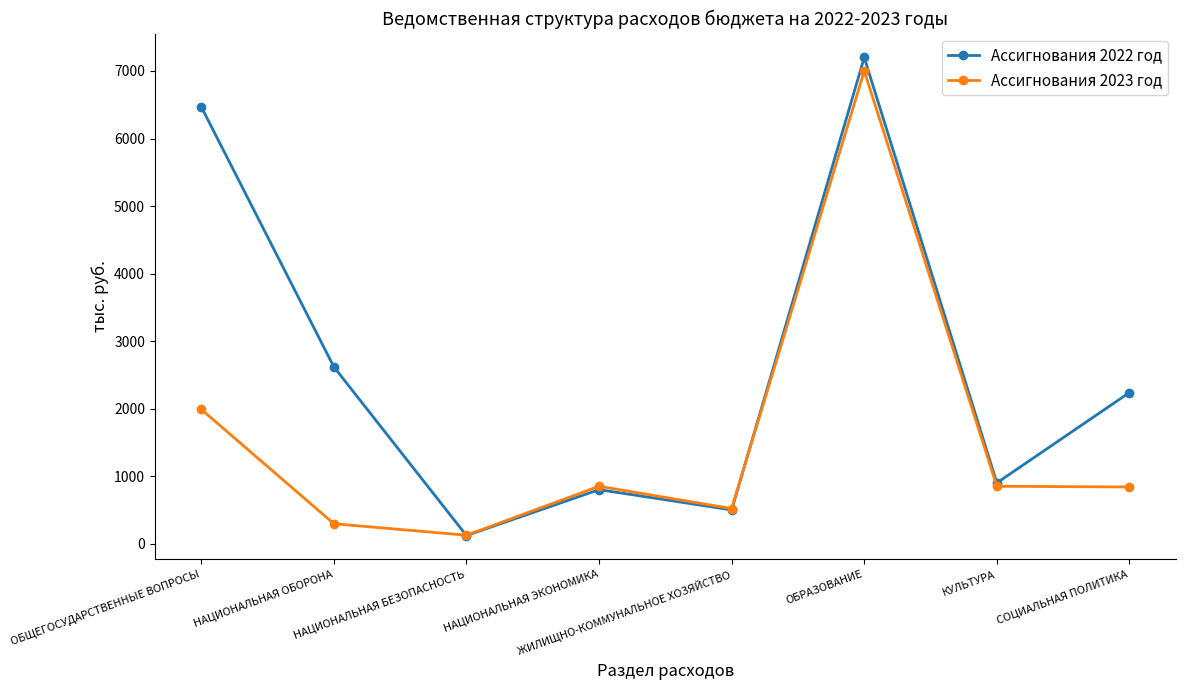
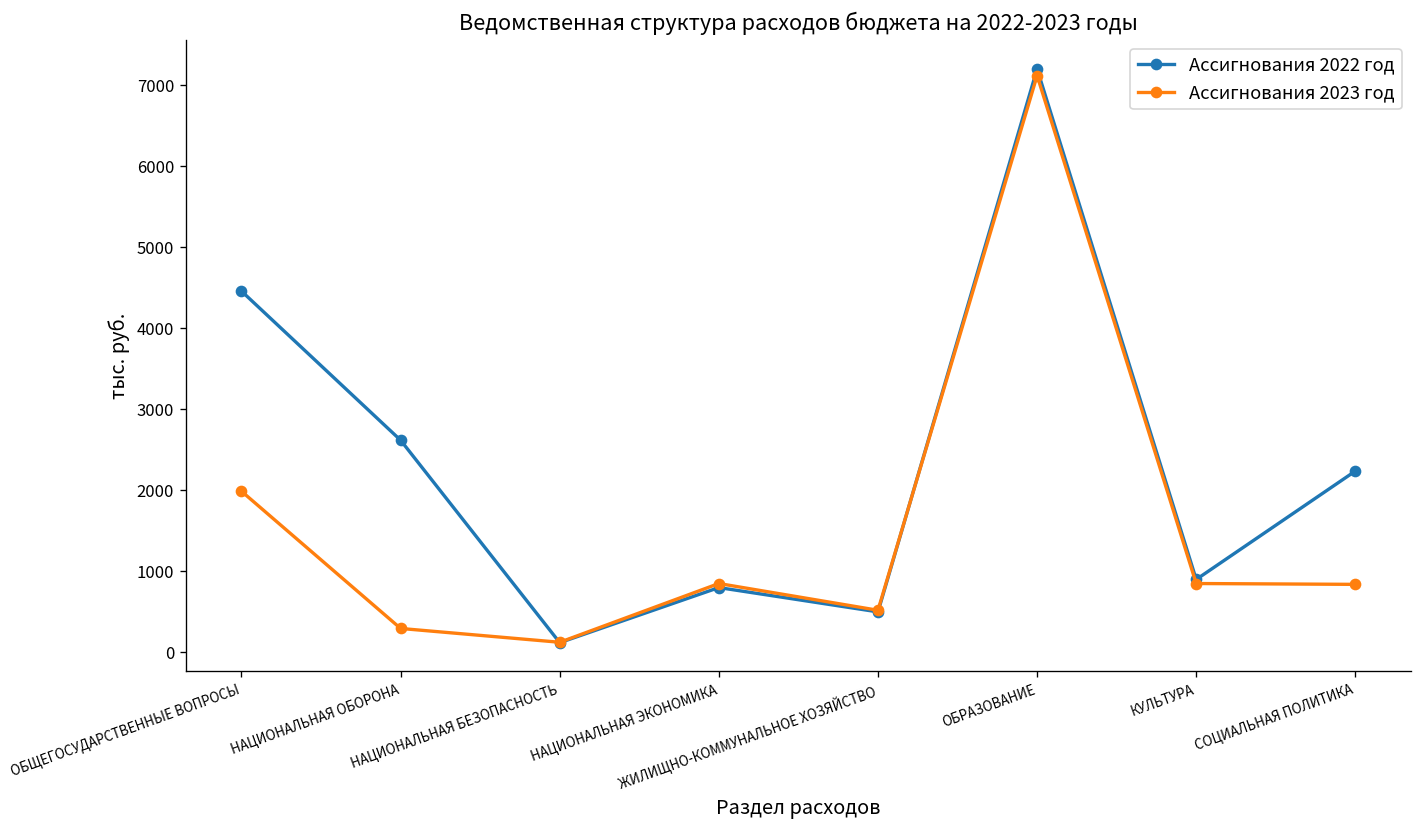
  {
    "Ассигнования 2022 год": {
-     "ОБЩЕГОСУДАРСТВЕННЫЕ ВОПРОСЫ": 6500,
+     "ОБЩЕГОСУДАРСТВЕННЫЕ ВОПРОСЫ": 4500,
      "НАЦИОНАЛЬНАЯ ОБОРОНА": 2600,
      "НАЦИОНАЛЬНАЯ ЭКОНОМИКА": 800,
      "ОБРАЗОВАНИЕ": 7200,
      "КУЛЬТУРА": 900,
      "СОЦИАЛЬНАЯ ПОЛИТИКА": 2200
    },
    "Ассигнования 2023 год": {
      "ОБЩЕГОСУДАРСТВЕННЫЕ ВОПРОСЫ": 2000,
      "НАЦИОНАЛЬНАЯ ОБОРОНА": 300,
      "НАЦИОНАЛЬНАЯ ЭКОНОМИКА": 900,
-     "ОБРАЗОВАНИЕ": 7000,
+     "ОБРАЗОВАНИЕ": 7100,
      "КУЛЬТУРА": 900,
      "СОЦИАЛЬНАЯ ПОЛИТИКА": 800
    }
  }
